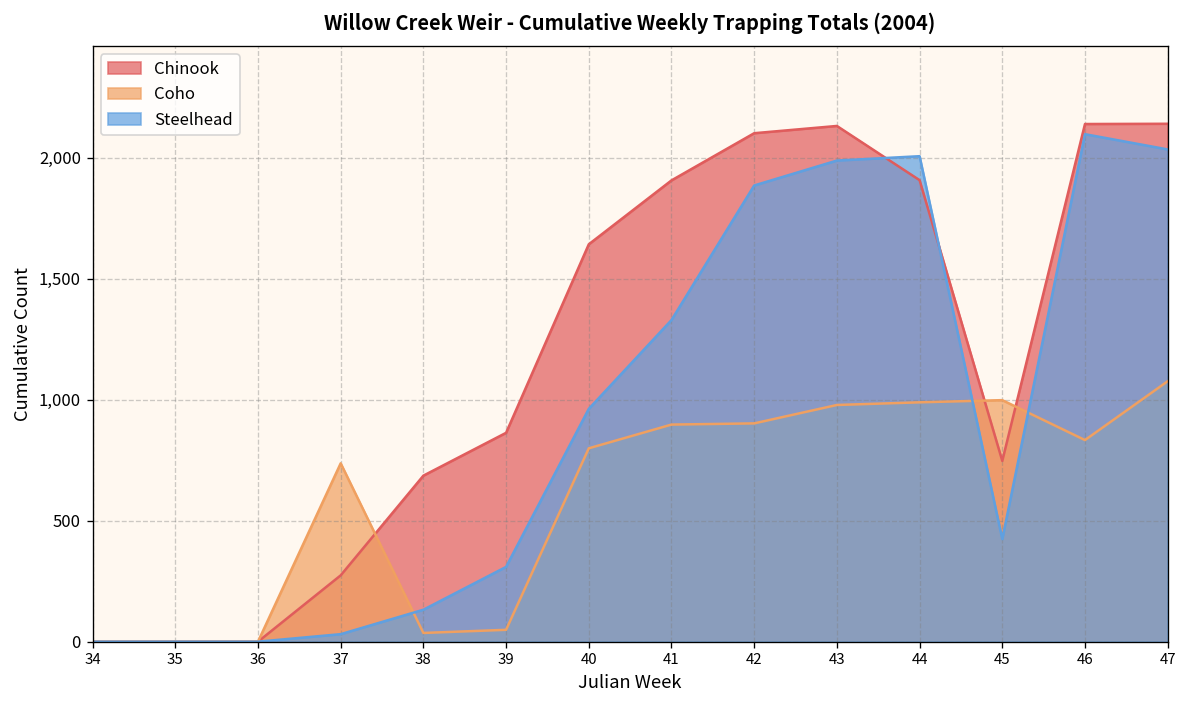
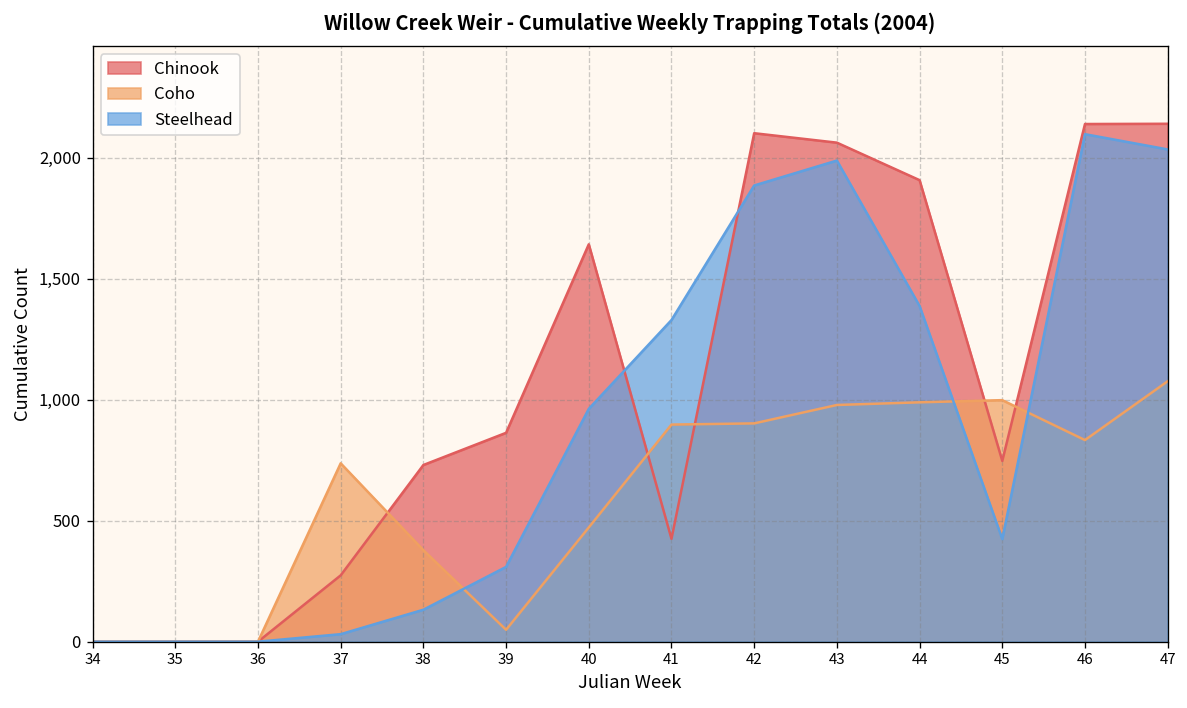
  {
    "Chinook": {
      "37": "270",
-     "38": "690",
+     "38": "730",
      "39": "860",
      "40": "1,640",
-     "41": "1,910",
+     "41": "430",
      "42": "2,100",
-     "43": "2,130",
+     "43": "2,060",
      "44": "1,910",
      "45": "750",
      "46": "2,140",
      "47": "2,140"
    },
    "Coho": {
      "37": "740",
-     "38": "40",
+     "38": "380",
      "39": "50",
-     "40": "800",
+     "40": "470",
      "41": "900",
      "42": "900",
      "43": "980",
      "44": "990",
      "45": "1,000",
      "46": "830",
      "47": "1,080"
    },
    "Steelhead": {
      "37": "30",
      "38": "130",
      "39": "310",
      "40": "960",
      "41": "1,330",
      "42": "1,890",
      "43": "1,990",
-     "44": "2,010",
+     "44": "1,390",
      "45": "420",
      "46": "2,100",
      "47": "2,030"
    }
  }
